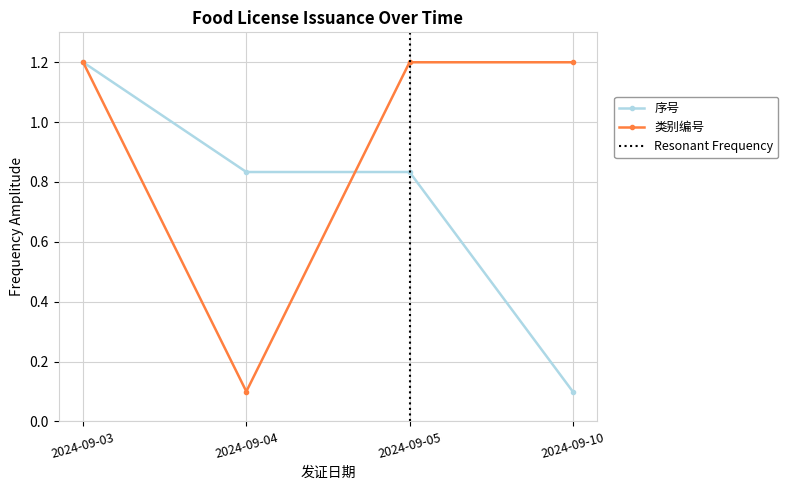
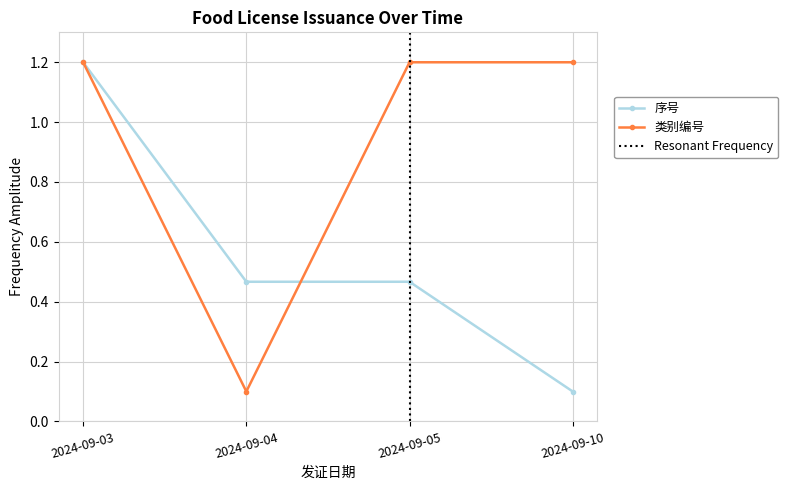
  {
    "序号": {
-     "2024-09-04": 0.83,
-     "2024-09-05": 0.83,
+     "2024-09-04": 0.47,
+     "2024-09-05": 0.47,
      "2024-09-10": 0.10
    },
    "类别编号": {
      "2024-09-04": 0.10,
      "2024-09-05": 1.20,
      "2024-09-10": 1.20
    }
  }
